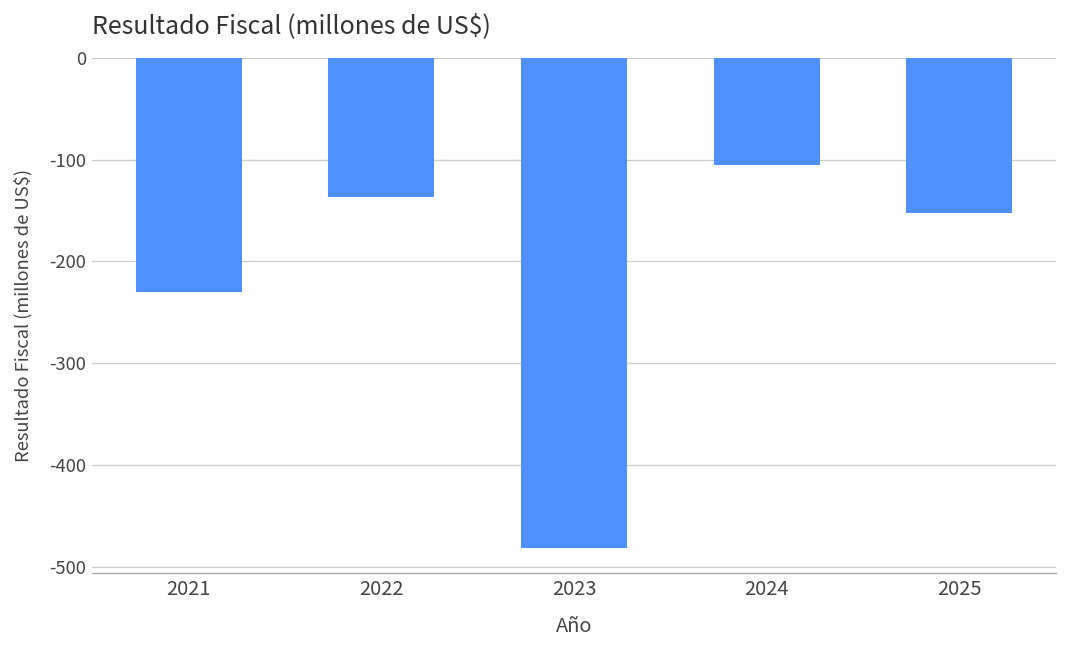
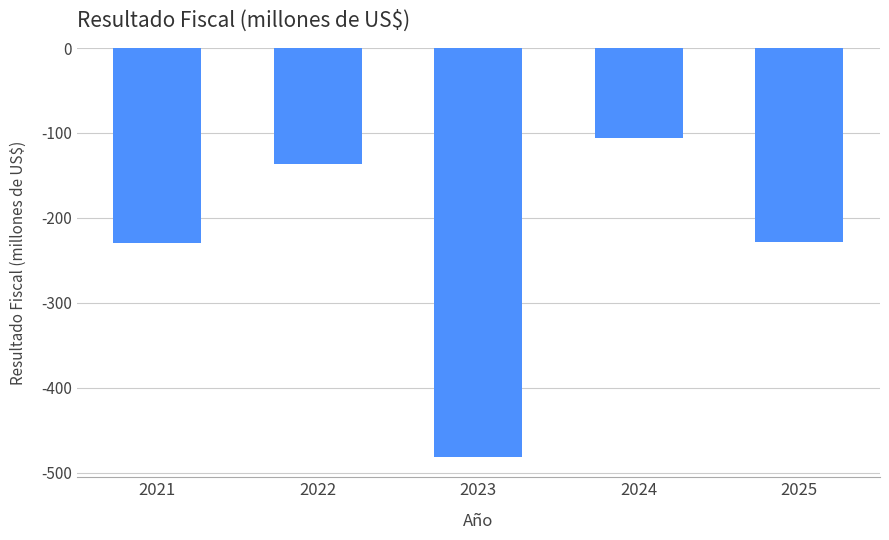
  {
    "2021": -230,
    "2022": -140,
    "2023": -480,
    "2024": -110,
-   "2025": -150
+   "2025": -230
  }
